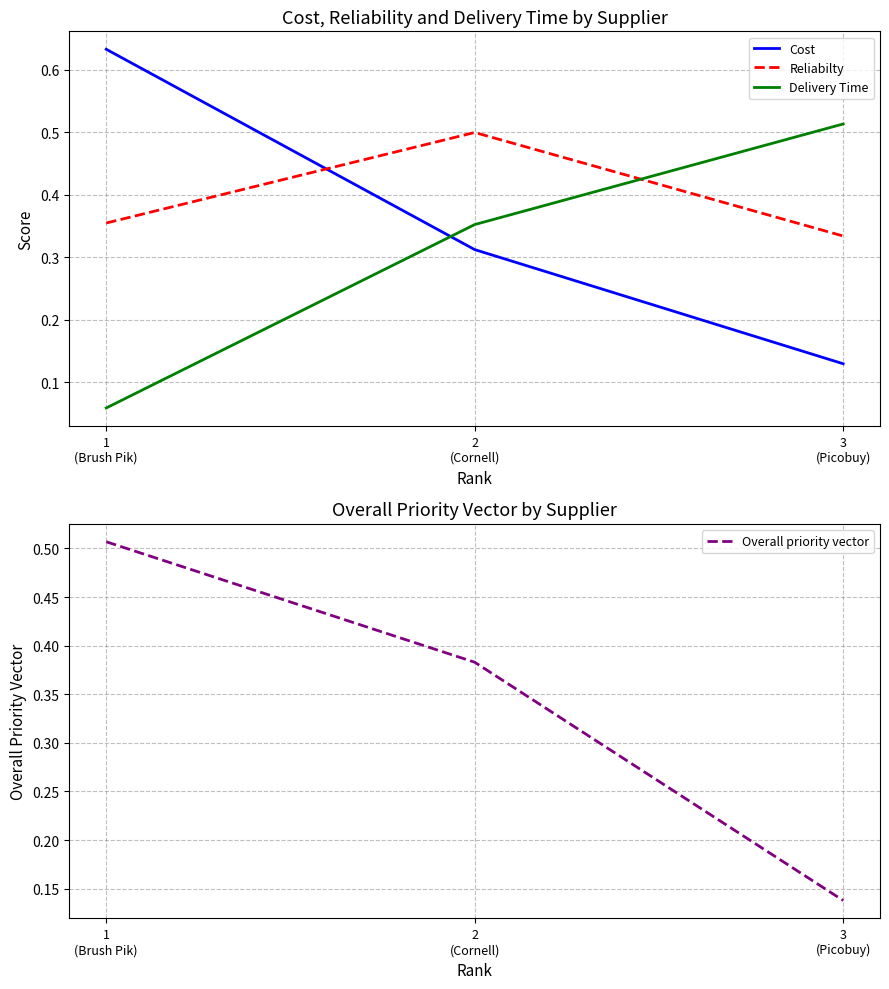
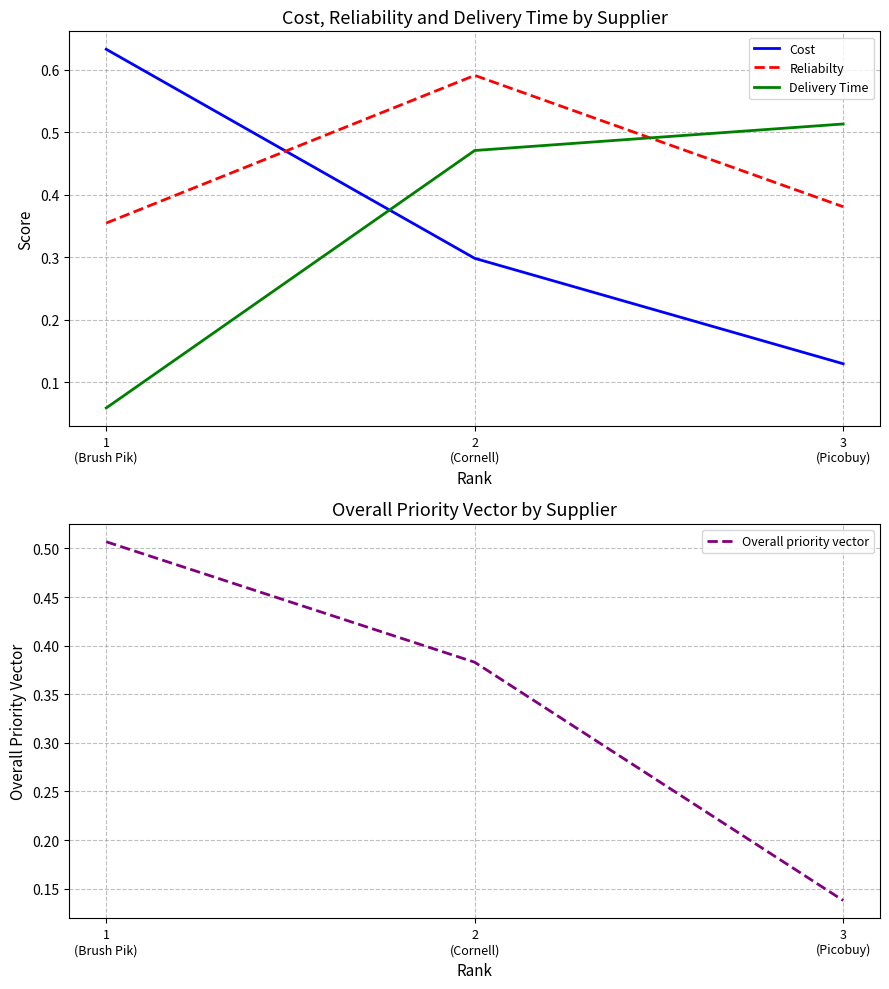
  {
    "Cost, Reliability and Delivery Time by Supplier": {
      "Cost": {
        "1 (Brush Pik)": 0.63,
-       "2 (Cornell)": 0.31,
+       "2 (Cornell)": 0.30,
        "3 (Picobuy)": 0.13
      },
      "Reliabilty": {
        "1 (Brush Pik)": 0.35,
-       "2 (Cornell)": 0.50,
-       "3 (Picobuy)": 0.33
+       "2 (Cornell)": 0.59,
+       "3 (Picobuy)": 0.38
      },
      "Delivery Time": {
        "1 (Brush Pik)": 0.06,
-       "2 (Cornell)": 0.35,
+       "2 (Cornell)": 0.47,
        "3 (Picobuy)": 0.51
      }
    },
    "Overall Priority Vector by Supplier": {
      "1 (Brush Pik)": 0.51,
      "2 (Cornell)": 0.38,
      "3 (Picobuy)": 0.14
    }
  }
